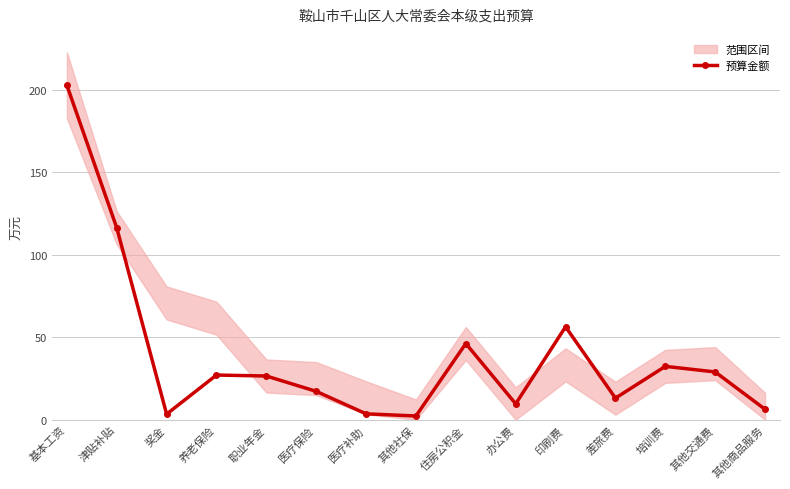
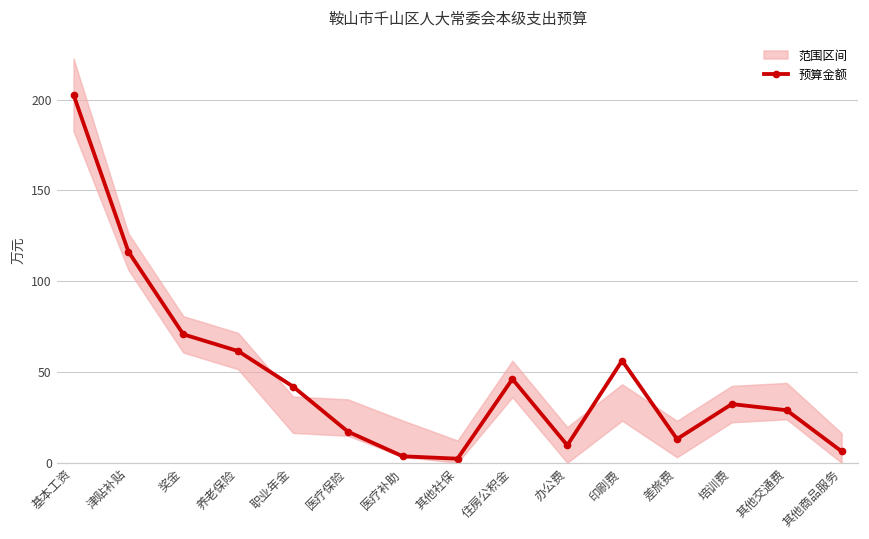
  {
    "预算金额": {
      "基本工资": 203,
      "津贴补贴": 116,
-     "奖金": 3,
-     "养老保险": 27,
-     "职业年金": 26,
+     "奖金": 71,
+     "养老保险": 61,
+     "职业年金": 42,
      "医疗保险": 17,
      "医疗补助": 4,
      "其他社保": 2,
      "住房公积金": 46,
      "办公费": 10,
      "印刷费": 56,
      "差旅费": 13,
      "培训费": 32,
      "其他交通费": 29,
      "其他商品服务": 6
    }
  }
